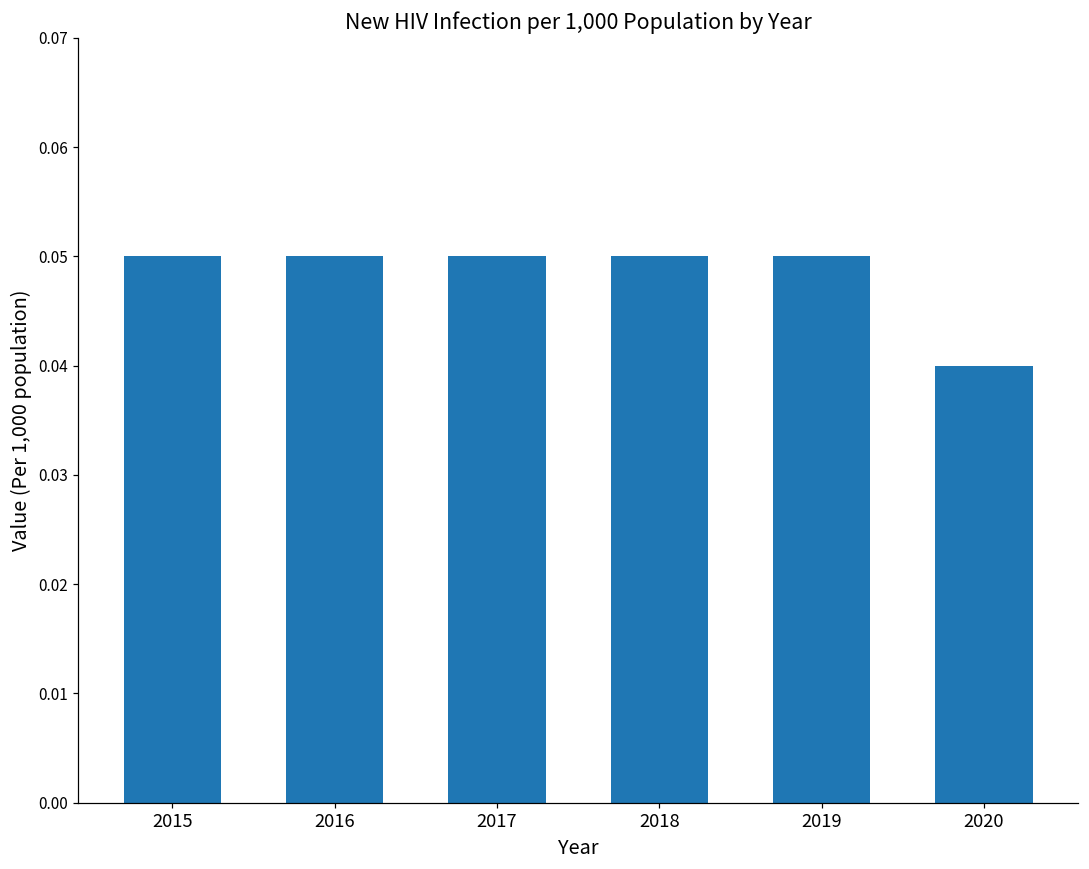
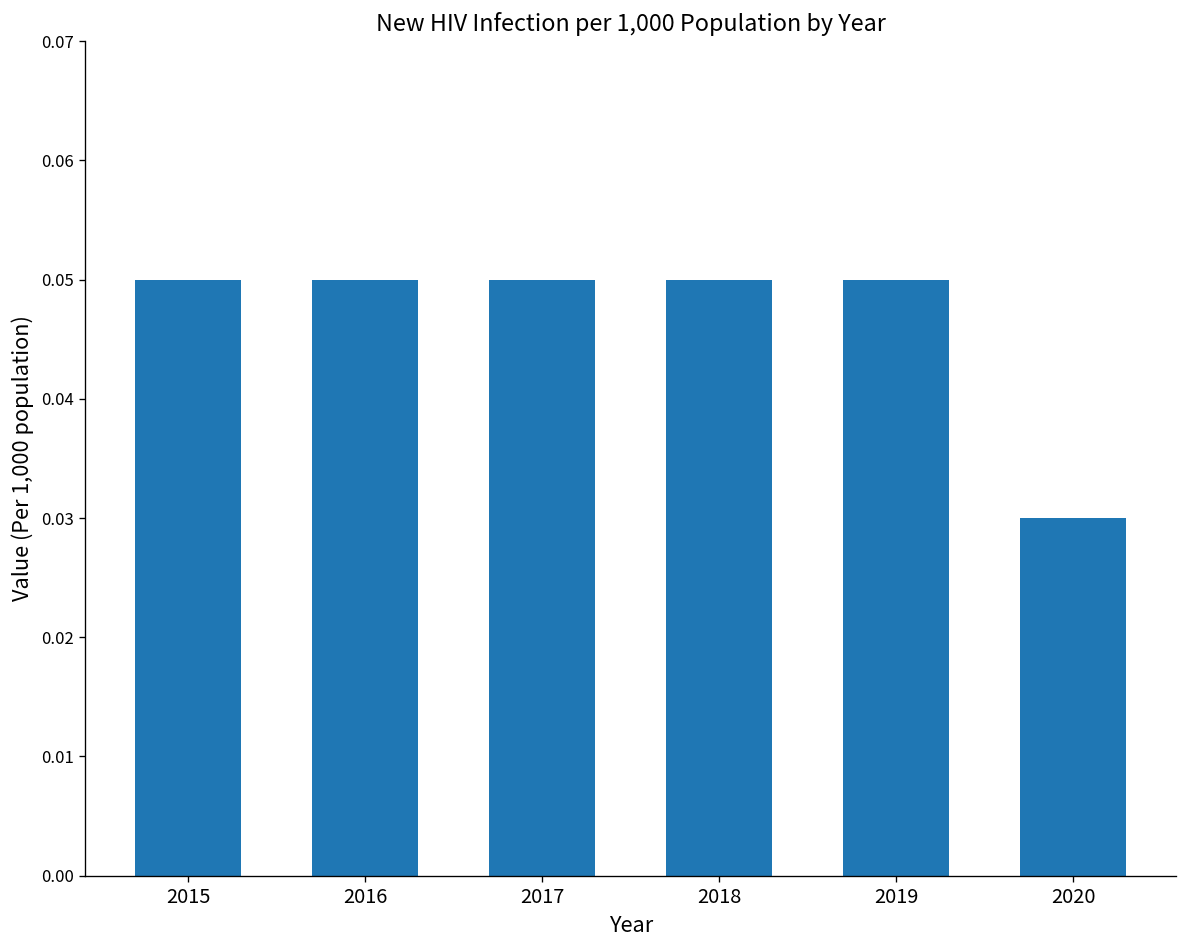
  {
    "2015": 0.05,
    "2016": 0.05,
    "2017": 0.05,
    "2018": 0.05,
    "2019": 0.05,
-   "2020": 0.04
+   "2020": 0.03
  }
